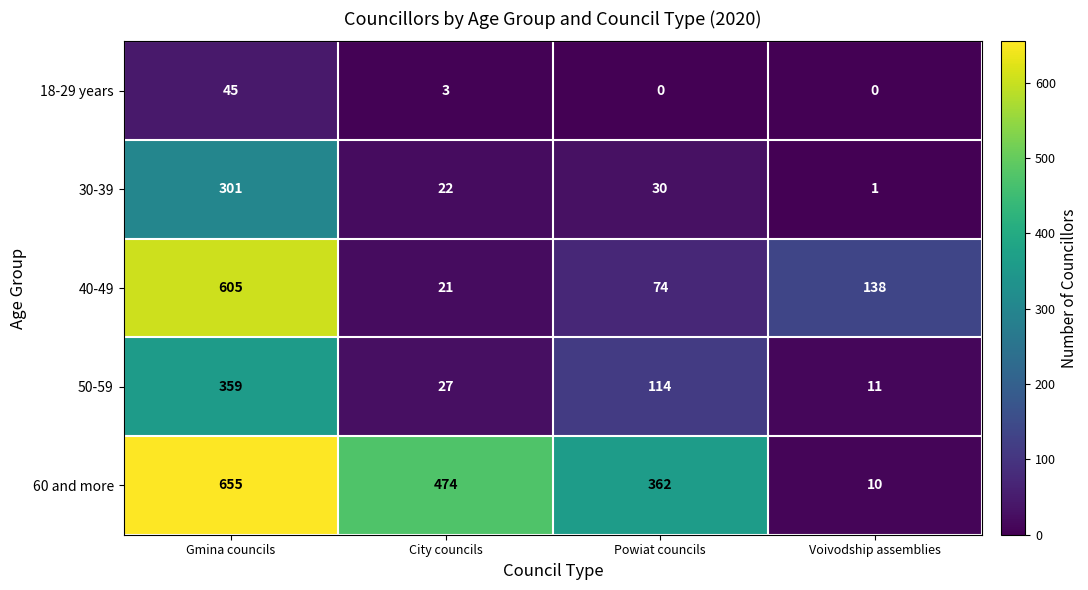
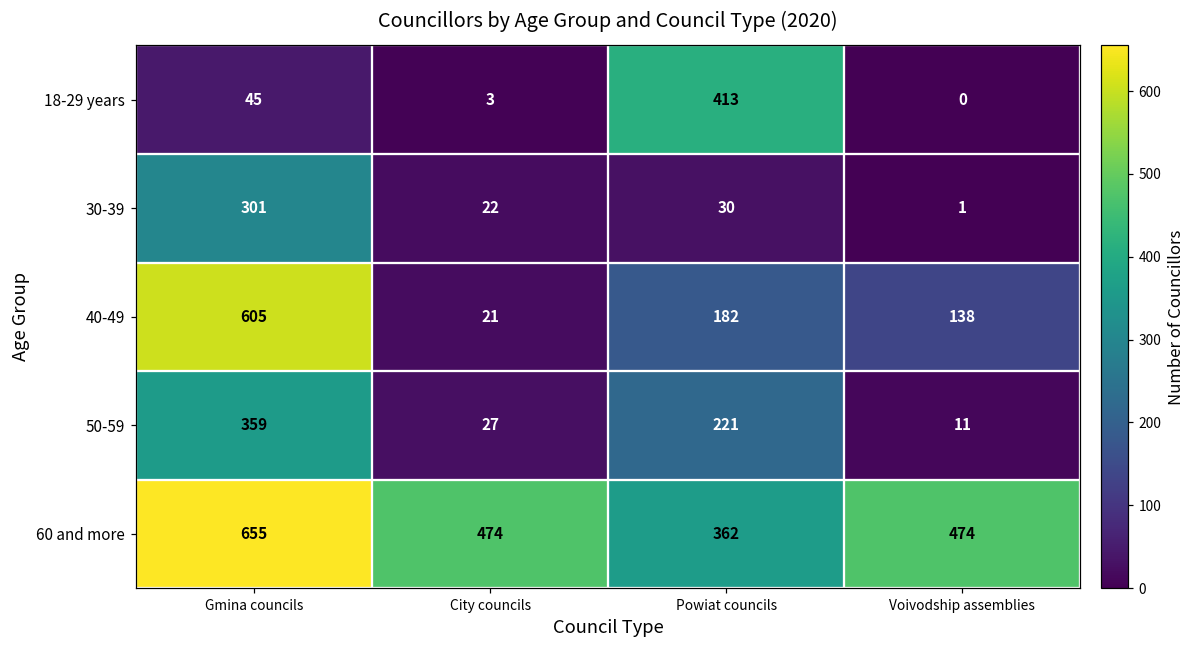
  {
    "18-29 years": {
      "Gmina councils": 45,
      "City councils": 3,
-     "Powiat councils": 0,
+     "Powiat councils": 413,
      "Voivodship assemblies": 0
    },
    "30-39": {
      "Gmina councils": 301,
      "City councils": 22,
      "Powiat councils": 30,
      "Voivodship assemblies": 1
    },
    "40-49": {
      "Gmina councils": 605,
      "City councils": 21,
-     "Powiat councils": 74,
+     "Powiat councils": 182,
      "Voivodship assemblies": 138
    },
    "50-59": {
      "Gmina councils": 359,
      "City councils": 27,
-     "Powiat councils": 114,
+     "Powiat councils": 221,
      "Voivodship assemblies": 11
    },
    "60 and more": {
      "Gmina councils": 655,
      "City councils": 474,
      "Powiat councils": 362,
-     "Voivodship assemblies": 10
+     "Voivodship assemblies": 474
    }
  }
